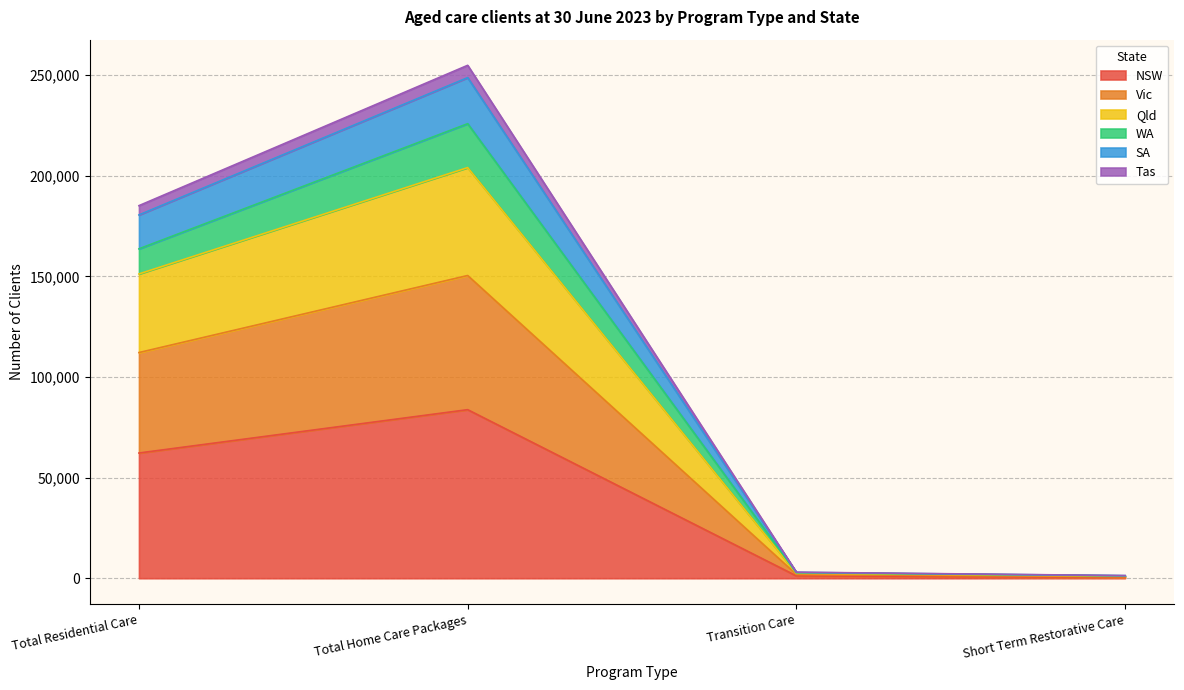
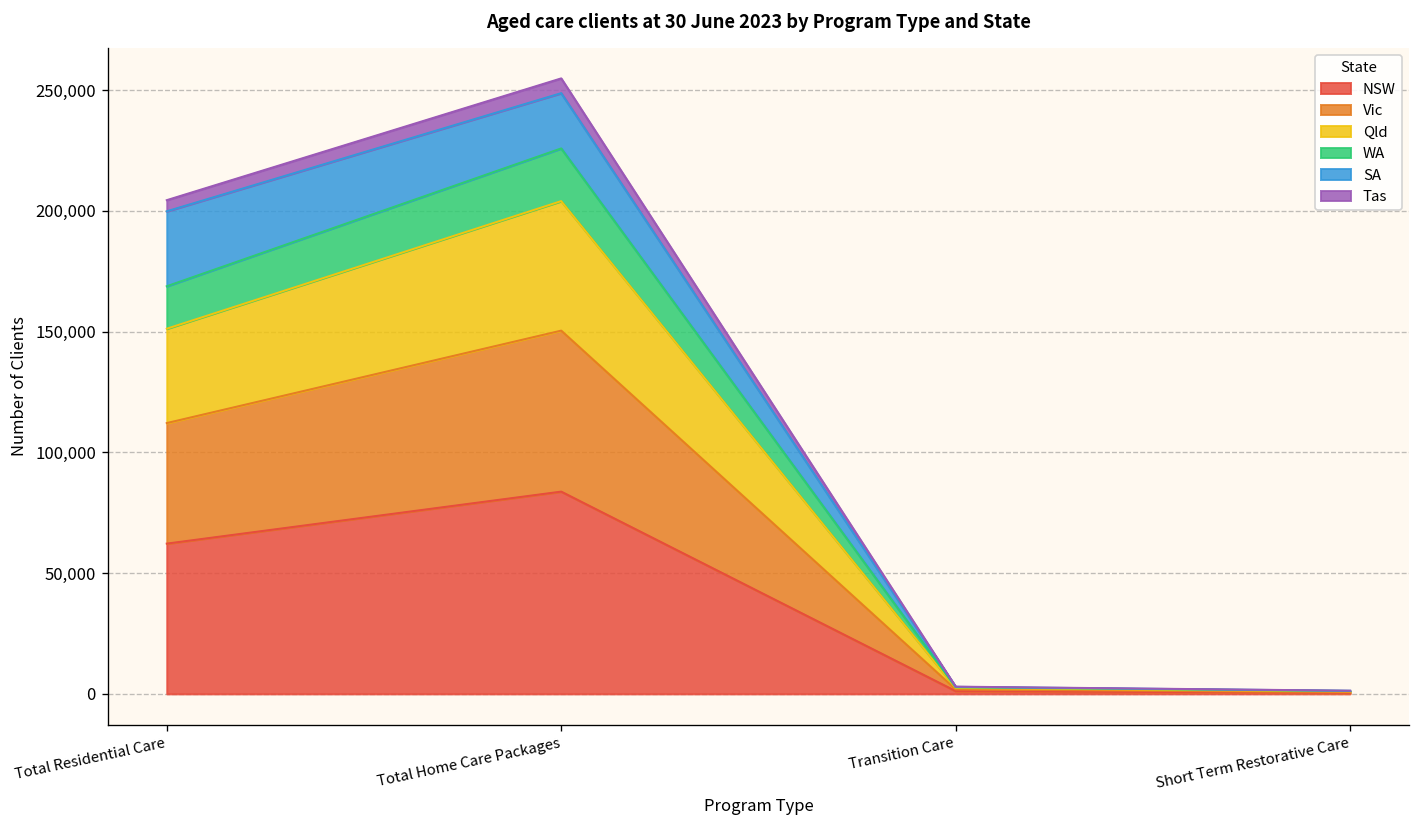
  {
    "Qld": {
      "Total Residential Care": "39,000",
      "Total Home Care Packages": "54,000"
    },
    "WA": {
-     "Total Residential Care": "12,000",
+     "Total Residential Care": "18,000",
      "Total Home Care Packages": "22,000"
    },
    "SA": {
-     "Total Residential Care": "17,000",
+     "Total Residential Care": "31,000",
      "Total Home Care Packages": "23,000"
    },
    "Tas": {
      "Total Residential Care": "5,000",
      "Total Home Care Packages": "6,000"
    }
  }
